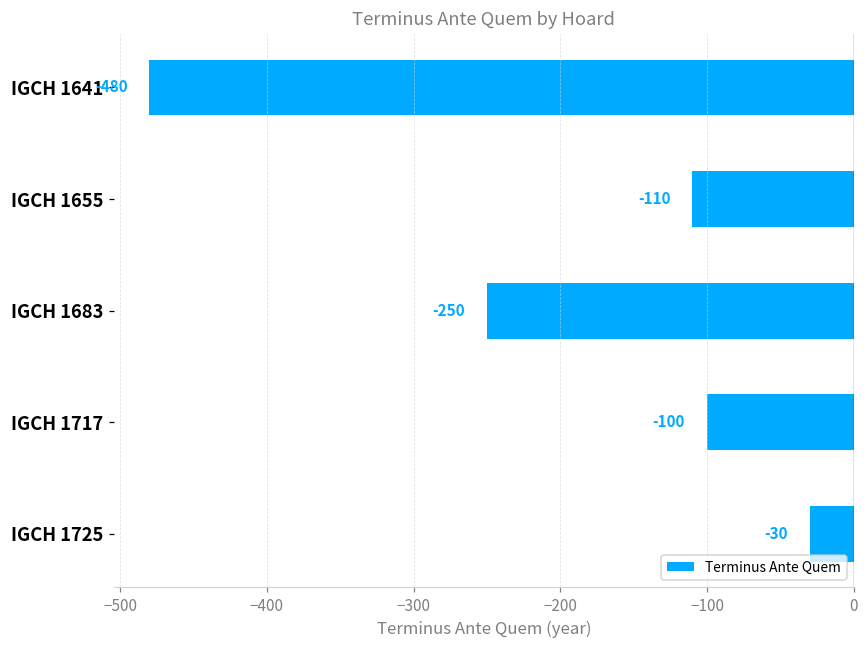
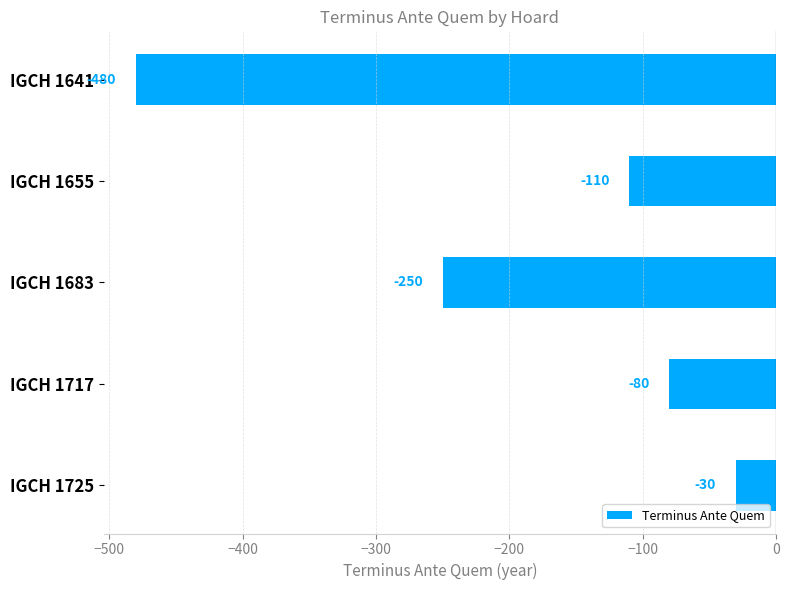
  {
    "IGCH 1641": -480,
    "IGCH 1655": -110,
    "IGCH 1683": -250,
-   "IGCH 1717": -100,
+   "IGCH 1717": -80,
    "IGCH 1725": -30
  }
